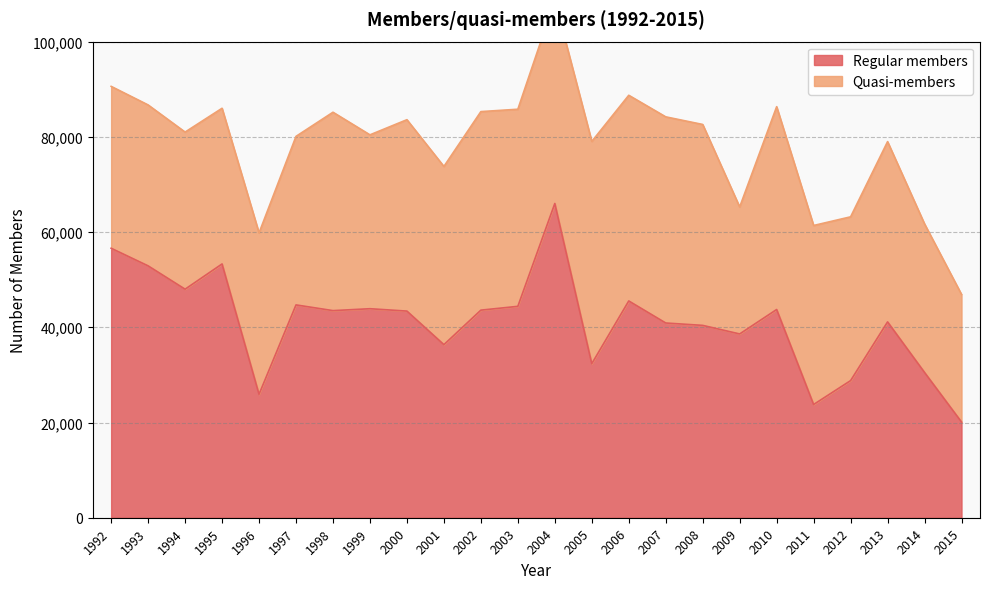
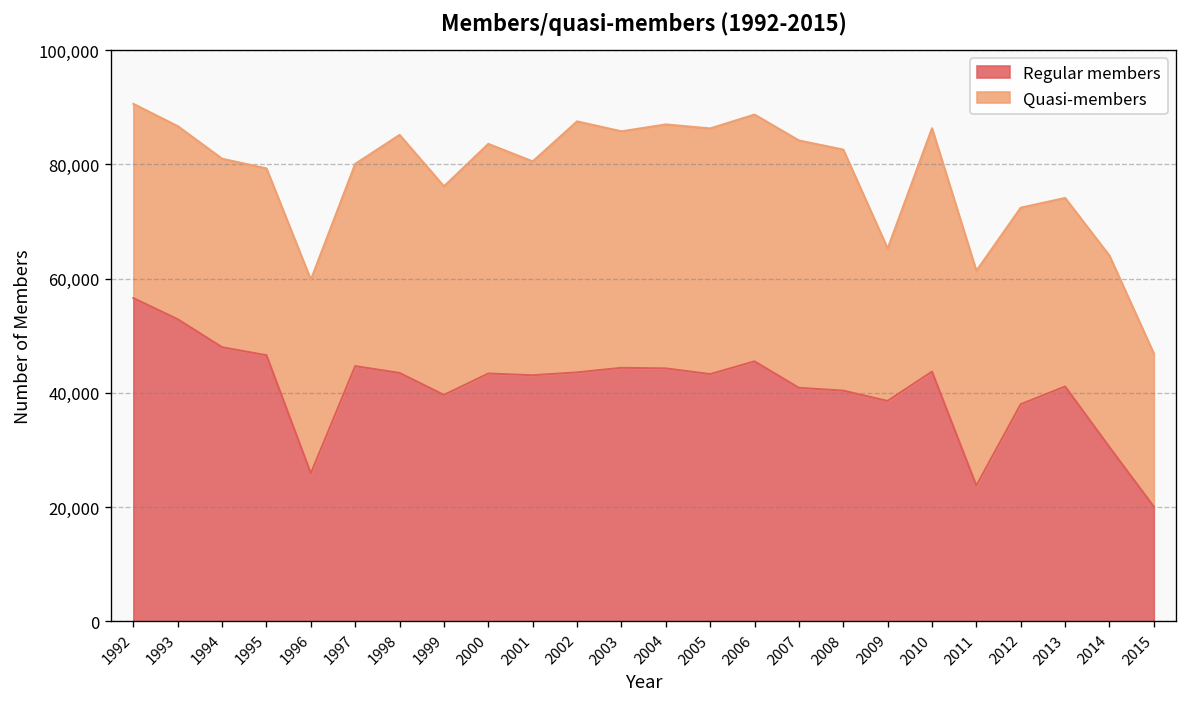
  {
    "Regular members": {
      "1992": "57,000",
      "1993": "53,000",
      "1994": "48,000",
-     "1995": "53,000",
+     "1995": "47,000",
      "1996": "26,000",
      "1997": "45,000",
      "1998": "44,000",
-     "1999": "44,000",
+     "1999": "40,000",
      "2000": "43,000",
-     "2001": "36,000",
+     "2001": "43,000",
      "2002": "44,000",
      "2003": "44,000",
-     "2004": "66,000",
-     "2005": "32,000",
+     "2004": "44,000",
+     "2005": "43,000",
      "2006": "46,000",
      "2007": "41,000",
      "2008": "40,000",
      "2009": "39,000",
      "2010": "44,000",
      "2011": "24,000",
-     "2012": "29,000",
+     "2012": "38,000",
      "2013": "41,000",
      "2014": "31,000",
      "2015": "20,000"
    },
    "Quasi-members": {
      "1992": "34,000",
      "1993": "34,000",
      "1994": "33,000",
      "1995": "33,000",
      "1996": "34,000",
      "1997": "35,000",
      "1998": "42,000",
      "1999": "37,000",
      "2000": "40,000",
      "2001": "37,000",
-     "2002": "42,000",
+     "2002": "44,000",
      "2003": "41,000",
-     "2005": "47,000",
+     "2005": "43,000",
      "2006": "43,000",
      "2007": "43,000",
      "2008": "42,000",
      "2009": "27,000",
      "2010": "43,000",
      "2011": "38,000",
      "2012": "34,000",
-     "2013": "38,000",
-     "2014": "31,000",
+     "2013": "33,000",
+     "2014": "34,000",
      "2015": "27,000"
    }
  }
